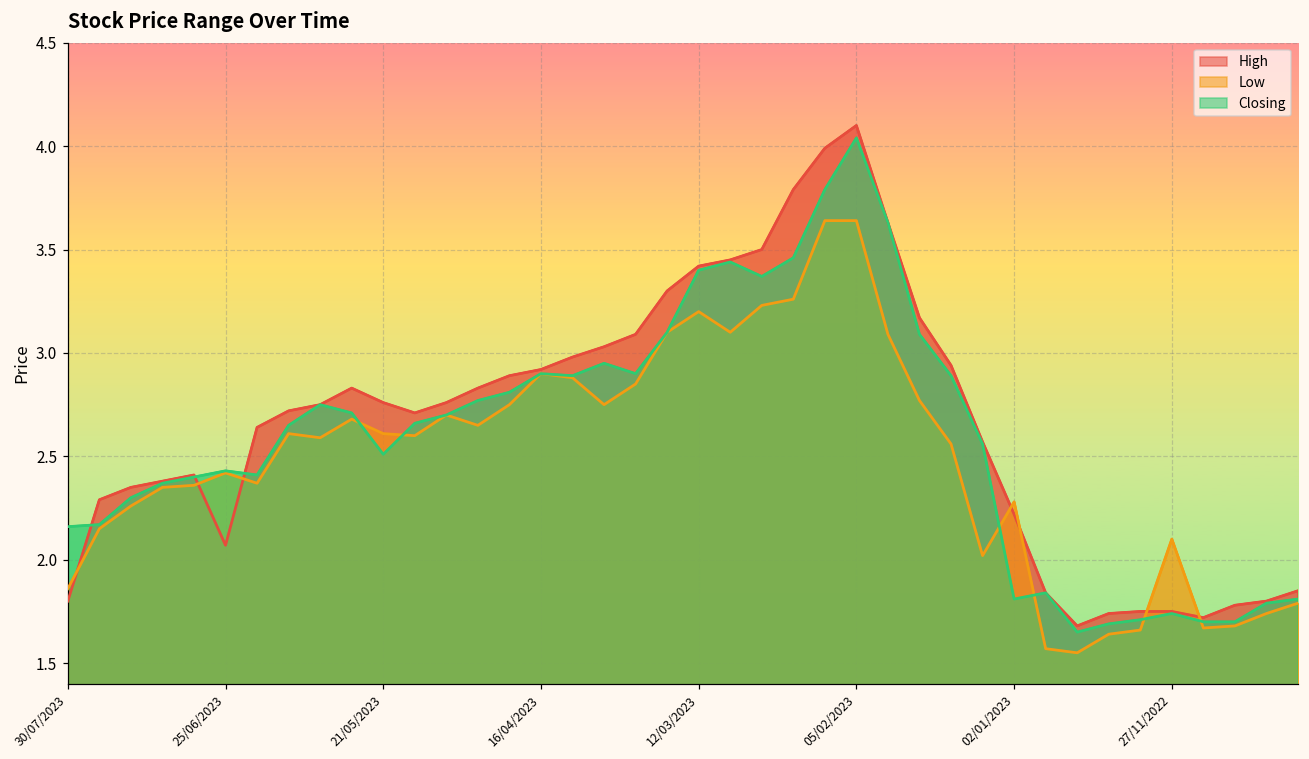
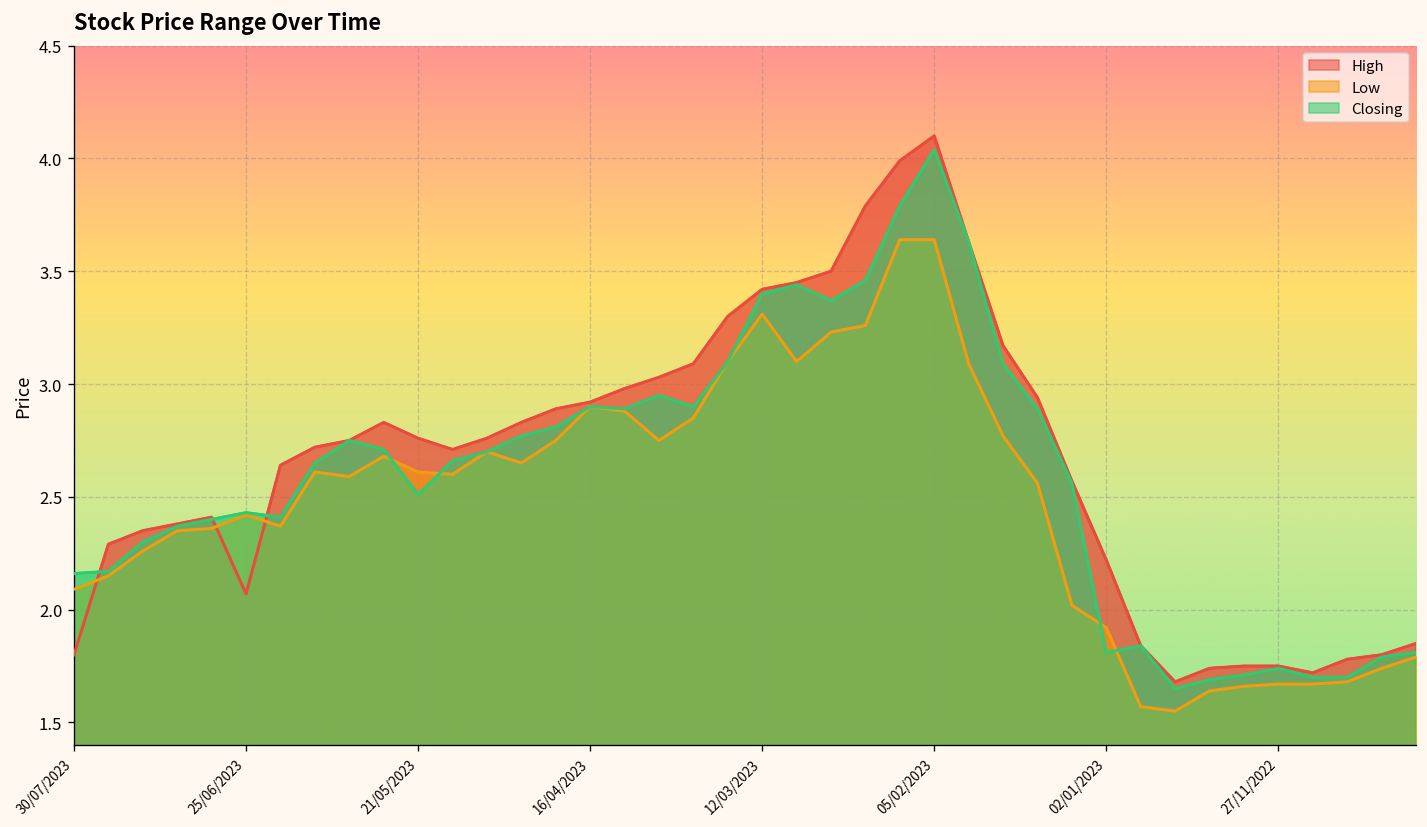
  {
    "High": {
      "30/07/2023": 1.80,
      "25/06/2023": 2.07,
      "21/05/2023": 2.76,
      "16/04/2023": 2.92,
      "12/03/2023": 3.42,
      "05/02/2023": 4.10,
      "02/01/2023": 2.22
    },
    "Low": {
-     "30/07/2023": 1.86,
+     "30/07/2023": 2.09,
      "21/05/2023": 2.61,
-     "12/03/2023": 3.20,
+     "12/03/2023": 3.31,
      "05/02/2023": 3.64,
-     "02/01/2023": 2.28,
-     "27/11/2022": 2.10
+     "02/01/2023": 1.92,
+     "27/11/2022": 1.67
    },
    "Closing": {
      "30/07/2023": 2.16,
      "21/05/2023": 2.51,
      "12/03/2023": 3.40,
      "05/02/2023": 4.04,
      "02/01/2023": 1.81
    }
  }
